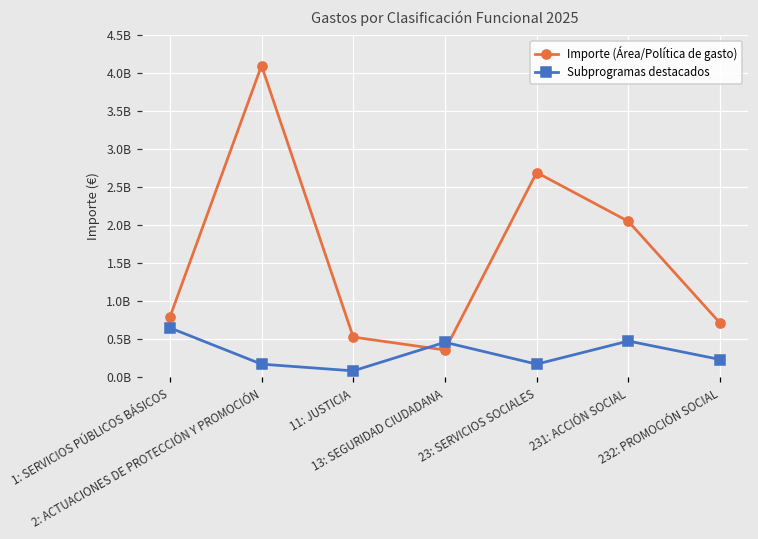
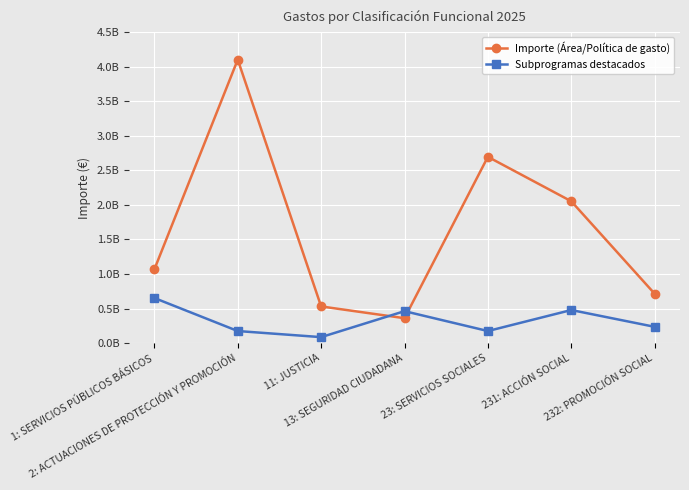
  {
    "Importe (Área/Política de gasto)": {
-     "1: SERVICIOS PÚBLICOS BÁSICOS": 800000000,
+     "1: SERVICIOS PÚBLICOS BÁSICOS": 1100000000,
      "2: ACTUACIONES DE PROTECCIÓN Y PROMOCIÓN": 4100000000,
      "11: JUSTICIA": 500000000,
      "13: SEGURIDAD CIUDADANA": 400000000,
      "23: SERVICIOS SOCIALES": 2700000000,
      "231: ACCIÓN SOCIAL": 2100000000,
      "232: PROMOCIÓN SOCIAL": 700000000
    },
    "Subprogramas destacados": {
      "1: SERVICIOS PÚBLICOS BÁSICOS": 700000000,
      "2: ACTUACIONES DE PROTECCIÓN Y PROMOCIÓN": 200000000,
      "11: JUSTICIA": 100000000,
      "13: SEGURIDAD CIUDADANA": 500000000,
      "23: SERVICIOS SOCIALES": 200000000,
      "231: ACCIÓN SOCIAL": 500000000,
      "232: PROMOCIÓN SOCIAL": 200000000
    }
  }
